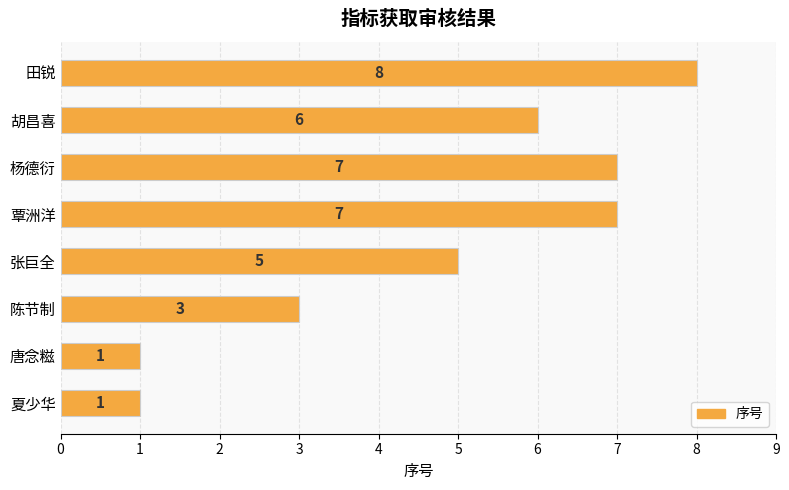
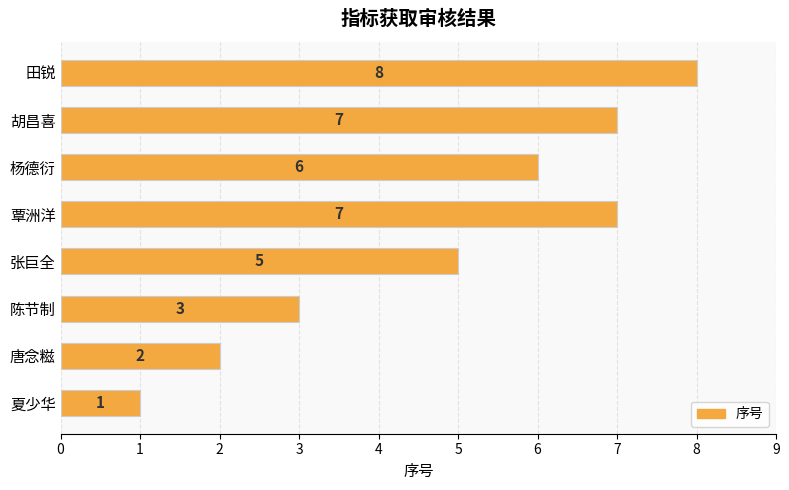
  {
    "田锐": 8,
-   "胡昌喜": 6,
-   "杨德衍": 7,
+   "胡昌喜": 7,
+   "杨德衍": 6,
    "覃洲洋": 7,
    "张巨全": 5,
    "陈节制": 3,
-   "唐念糍": 1,
+   "唐念糍": 2,
    "夏少华": 1
  }
